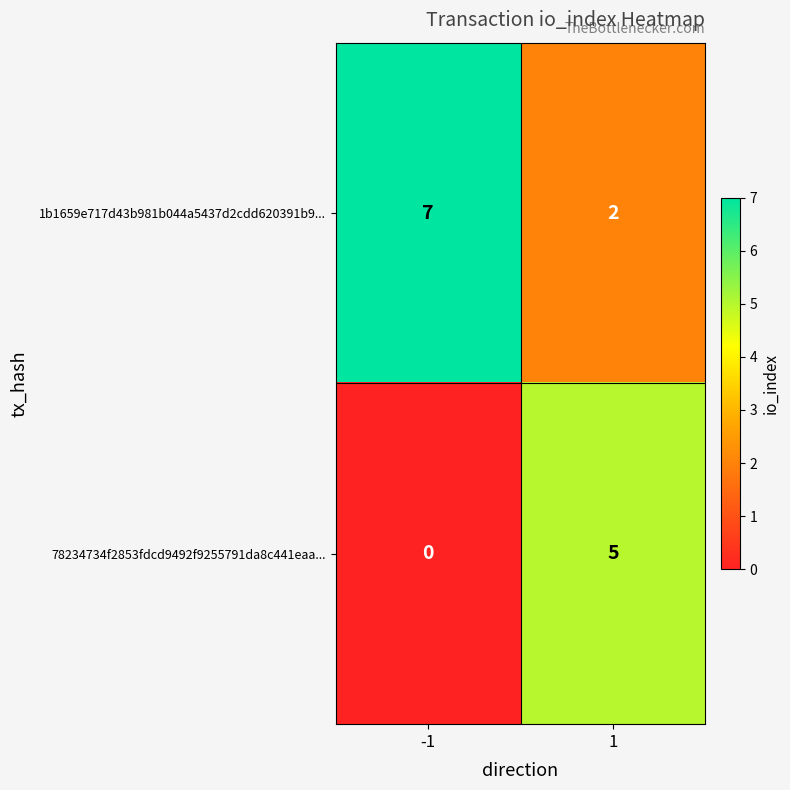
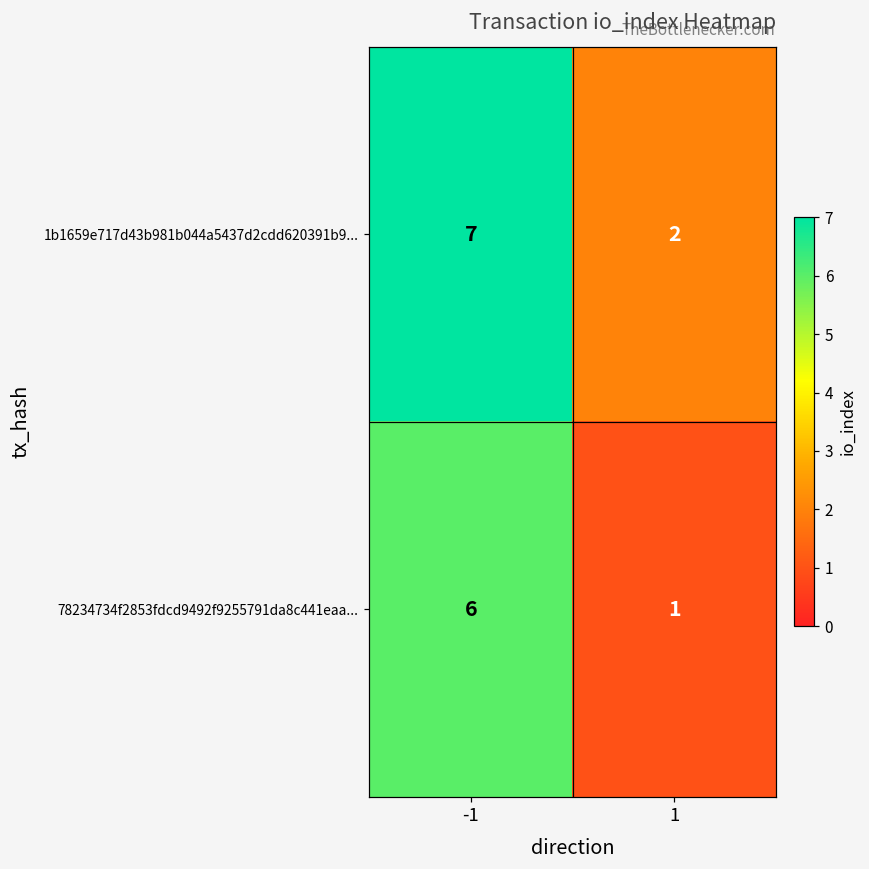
  {
    "1b1659e717d43b981b044a5437d2cdd620391b9...": {
      "-1": 7,
      "1": 2
    },
    "78234734f2853fdcd9492f9255791da8c441eaa...": {
-     "-1": 0,
-     "1": 5
+     "-1": 6,
+     "1": 1
    }
  }
